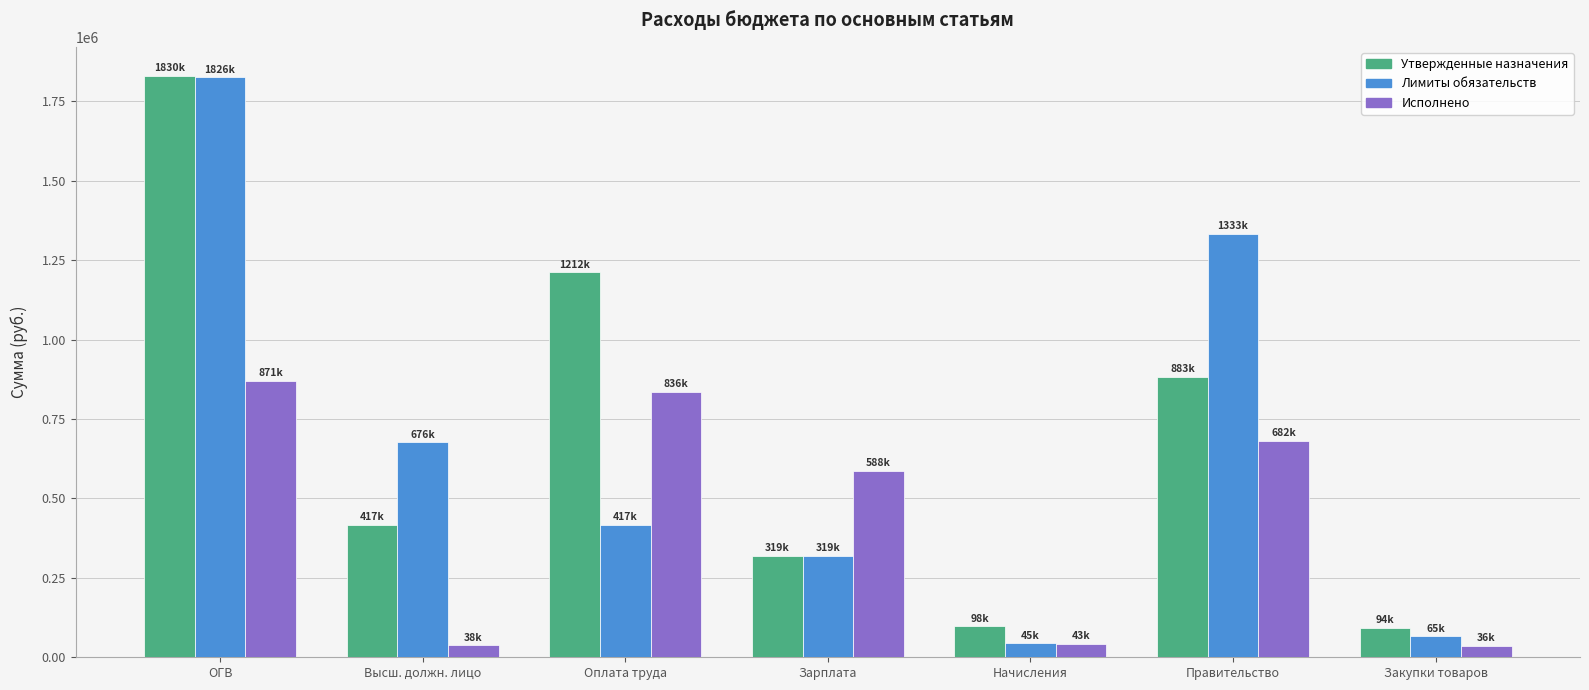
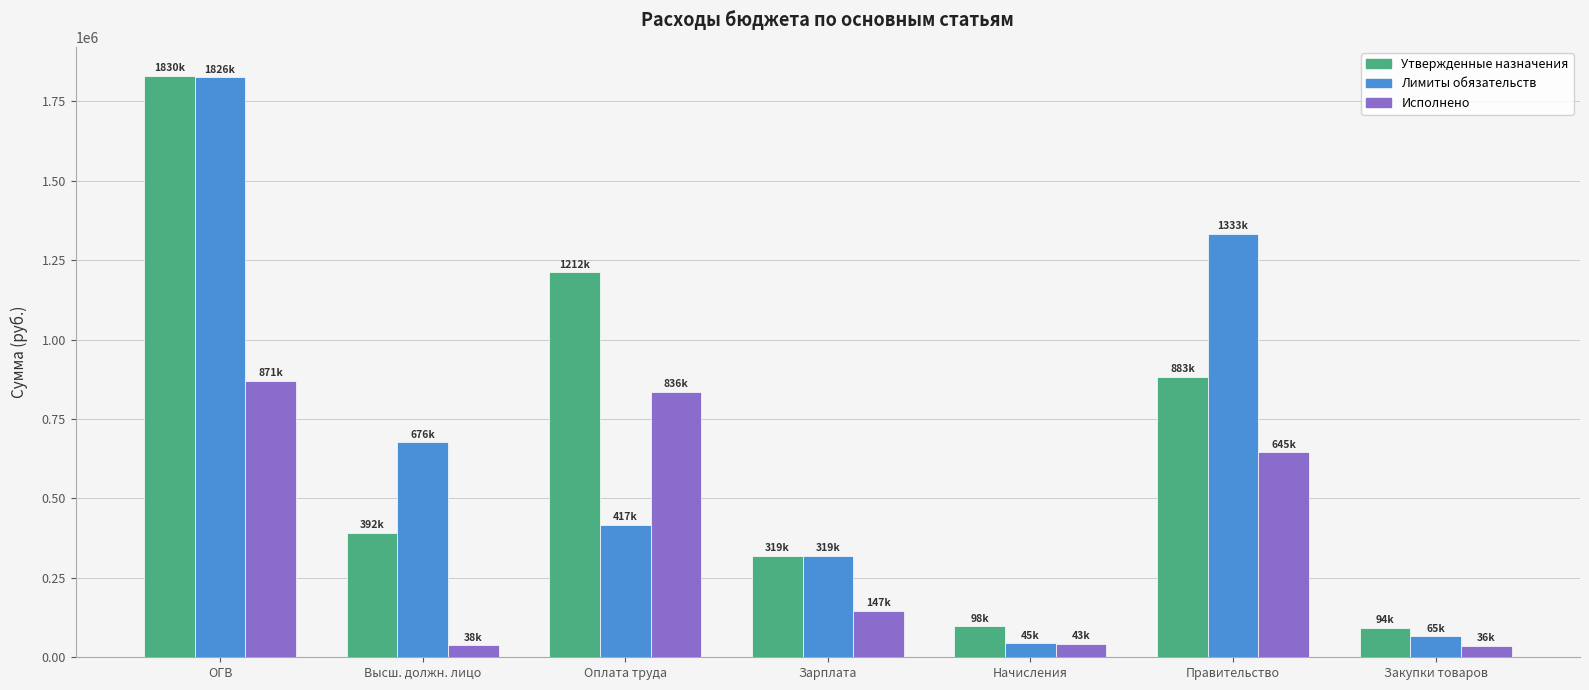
  {
    "Утвержденные назначения": {
      "ОГВ": "1830k",
-     "Высш. должн. лицо": "417k",
+     "Высш. должн. лицо": "392k",
      "Оплата труда": "1212k",
      "Зарплата": "319k",
      "Начисления": "98k",
      "Правительство": "883k",
      "Закупки товаров": "94k"
    },
    "Лимиты обязательств": {
      "ОГВ": "1826k",
      "Высш. должн. лицо": "676k",
      "Оплата труда": "417k",
      "Зарплата": "319k",
      "Начисления": "45k",
      "Правительство": "1333k",
      "Закупки товаров": "65k"
    },
    "Исполнено": {
      "ОГВ": "871k",
      "Высш. должн. лицо": "38k",
      "Оплата труда": "836k",
-     "Зарплата": "588k",
+     "Зарплата": "147k",
      "Начисления": "43k",
-     "Правительство": "682k",
+     "Правительство": "645k",
      "Закупки товаров": "36k"
    }
  }
